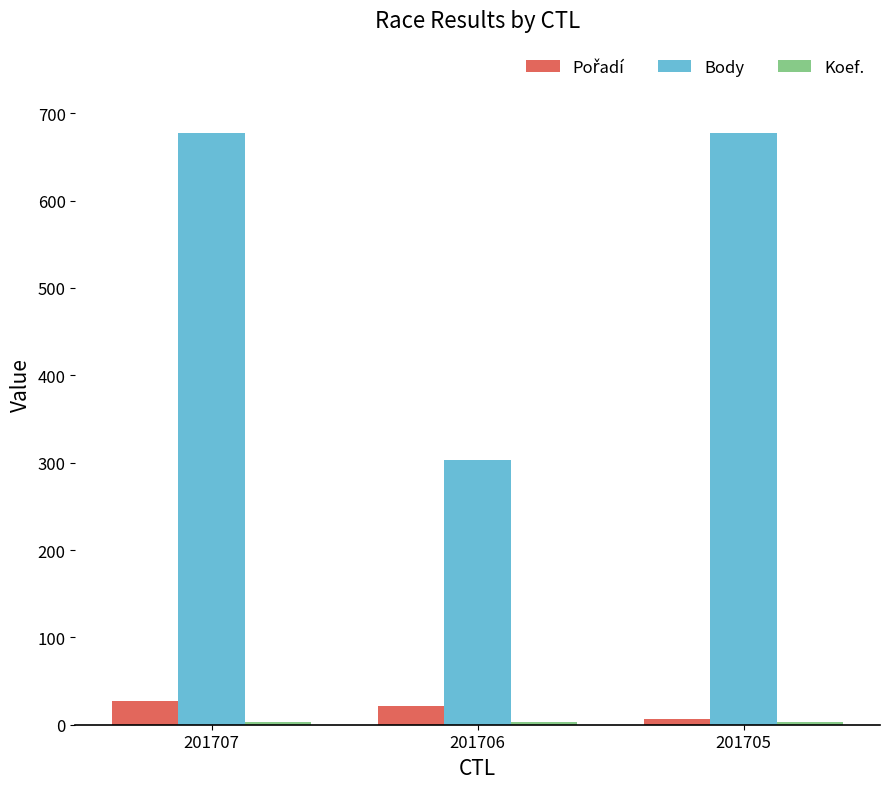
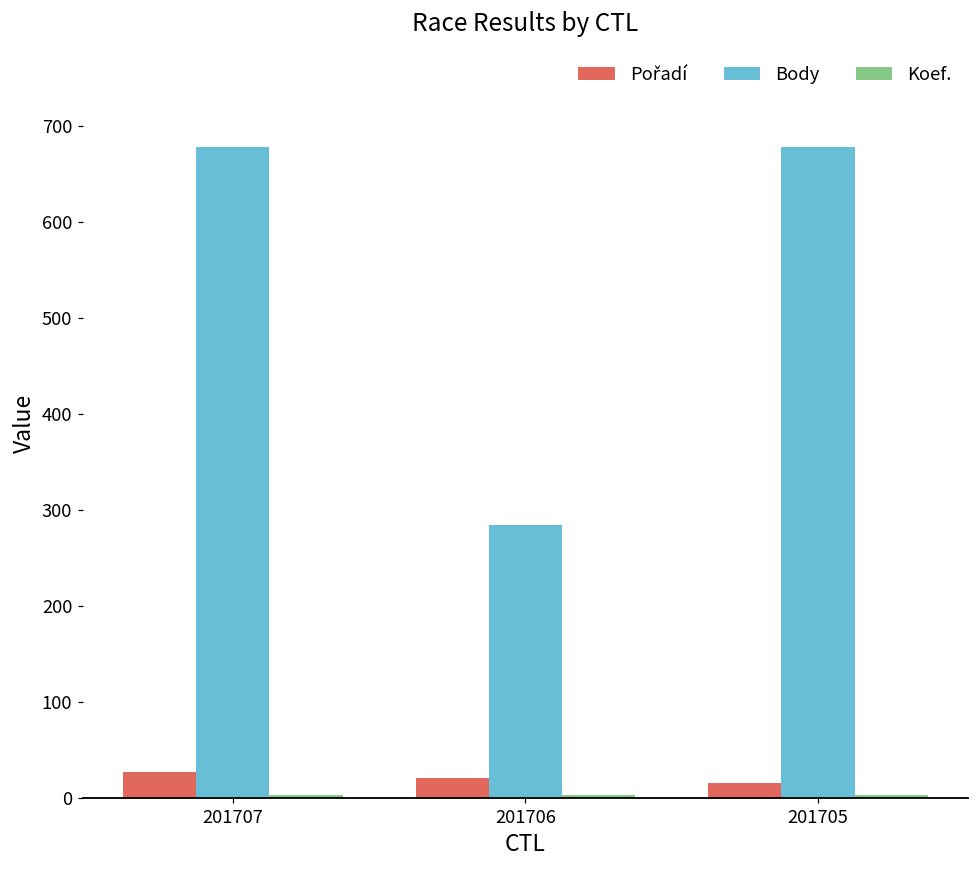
  {
    "Pořadí": {
      "201707": 30,
      "201706": 20,
-     "201705": 10
+     "201705": 20
    },
    "Body": {
      "201707": 680,
-     "201706": 300,
+     "201706": 280,
      "201705": 680
    },
    "Koef.": {
      "201707": 0,
      "201706": 0,
      "201705": 0
    }
  }
